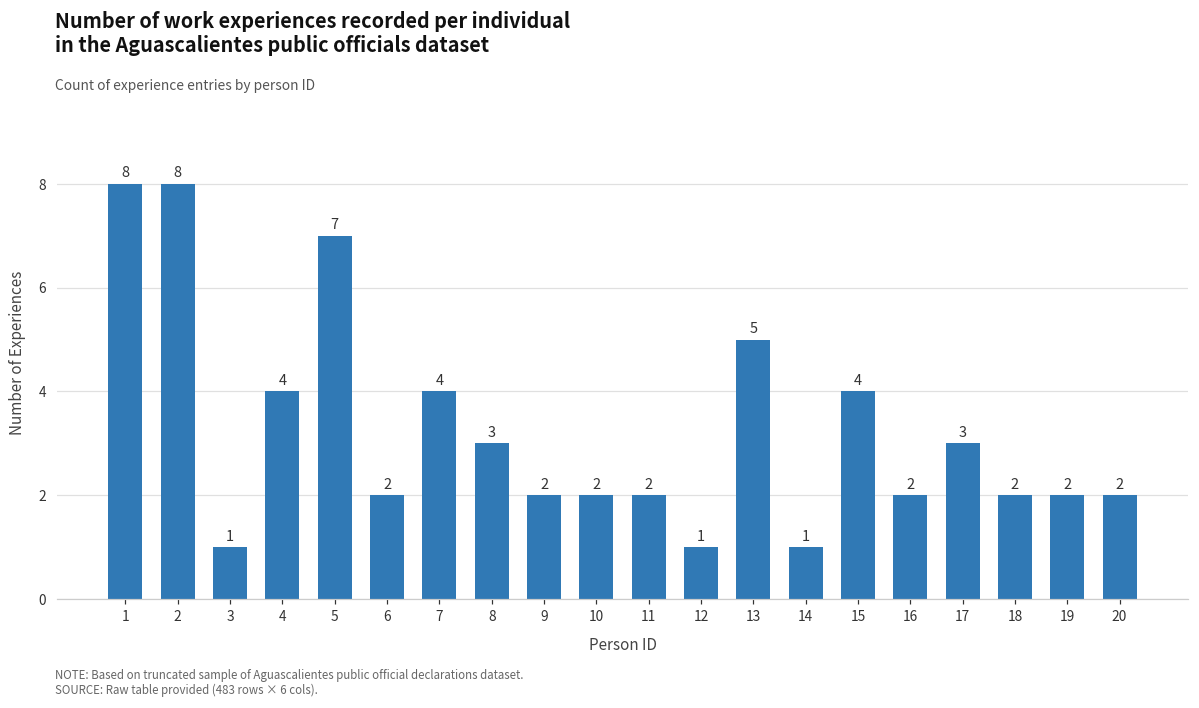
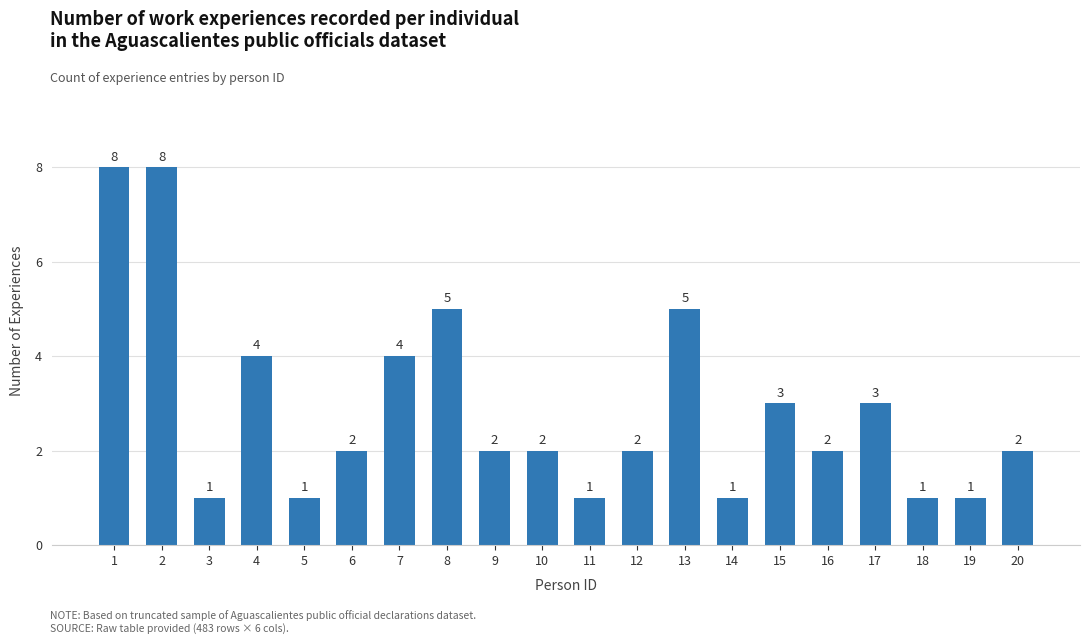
  {
    "1": 8,
    "2": 8,
    "3": 1,
    "4": 4,
-   "5": 7,
+   "5": 1,
    "6": 2,
    "7": 4,
-   "8": 3,
+   "8": 5,
    "9": 2,
    "10": 2,
-   "11": 2,
-   "12": 1,
+   "11": 1,
+   "12": 2,
    "13": 5,
    "14": 1,
-   "15": 4,
+   "15": 3,
    "16": 2,
    "17": 3,
-   "18": 2,
-   "19": 2,
+   "18": 1,
+   "19": 1,
    "20": 2
  }
